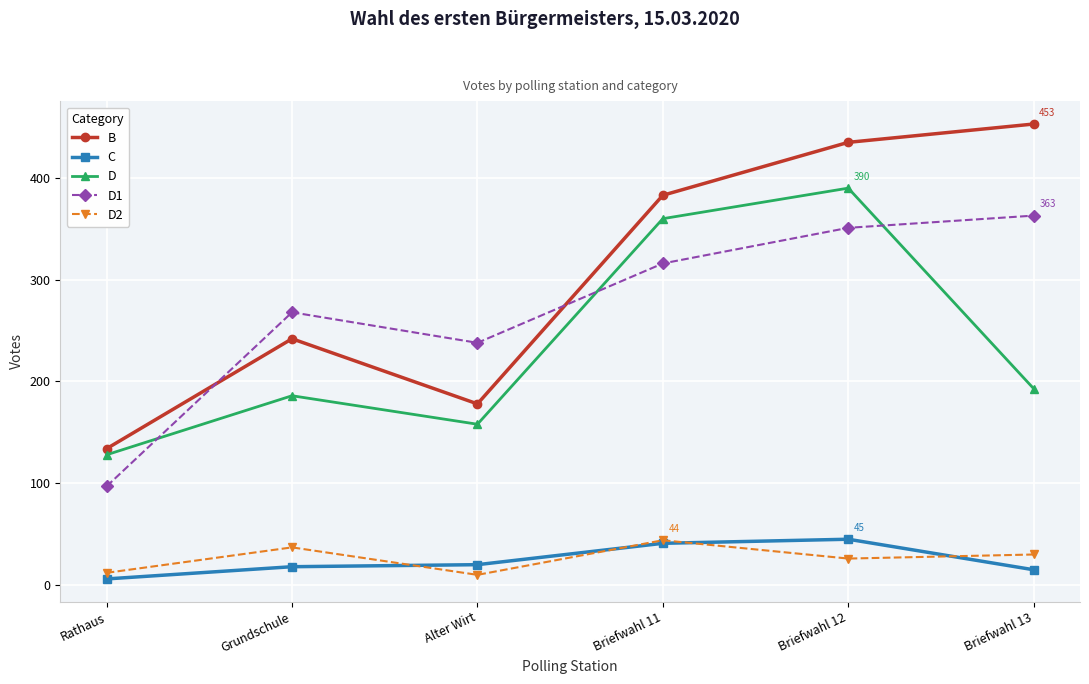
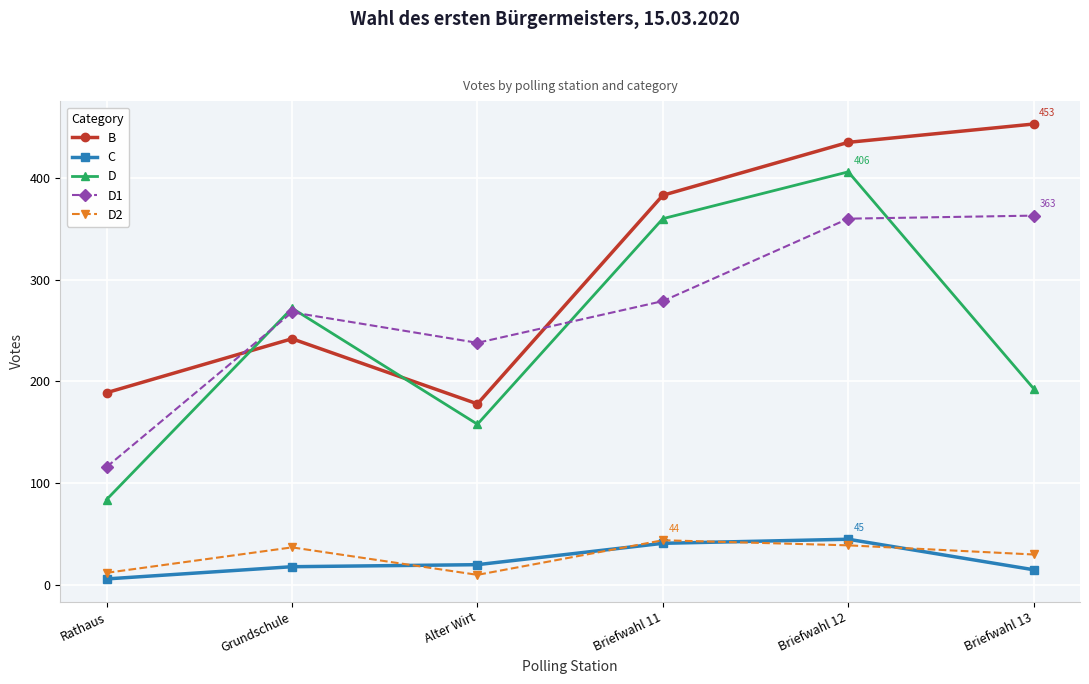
  {
    "B": {
-     "Rathaus": 134,
+     "Rathaus": 189,
      "Grundschule": 242,
      "Alter Wirt": 178,
      "Briefwahl 11": 383,
      "Briefwahl 12": 435
    },
    "C": {
      "Briefwahl 12": 45
    },
    "D": {
-     "Rathaus": 128,
-     "Grundschule": 186,
-     "Briefwahl 12": 390
+     "Rathaus": 84,
+     "Grundschule": 272,
+     "Briefwahl 12": 406
    },
    "D1": {
-     "Rathaus": 97,
+     "Rathaus": 116,
      "Grundschule": 268,
      "Alter Wirt": 238,
-     "Briefwahl 11": 316,
-     "Briefwahl 12": 351
+     "Briefwahl 11": 279,
+     "Briefwahl 12": 360
    },
    "D2": {
      "Rathaus": 12,
      "Grundschule": 37,
      "Alter Wirt": 10,
-     "Briefwahl 12": 26,
+     "Briefwahl 12": 39,
      "Briefwahl 13": 30
    }
  }
